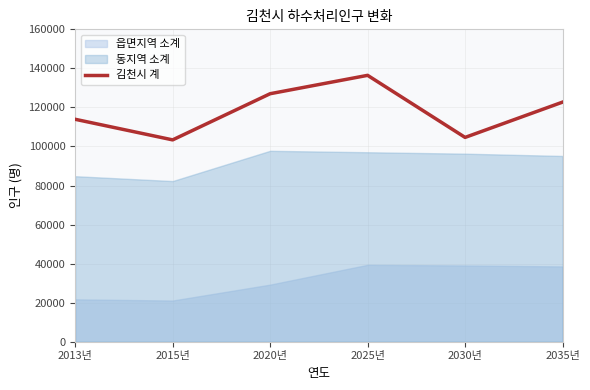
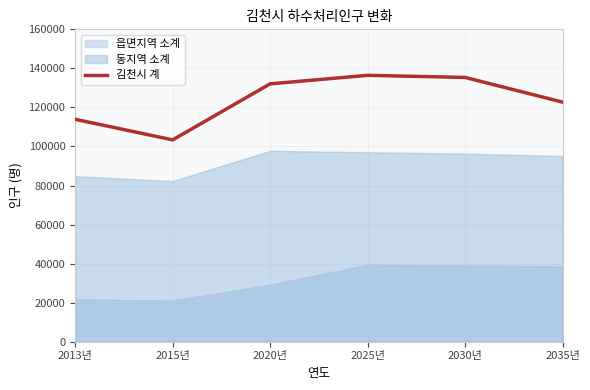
  {
    "김천시 계": {
      "2013년": 114000,
      "2015년": 103000,
-     "2020년": 127000,
+     "2020년": 132000,
      "2025년": 136000,
-     "2030년": 105000,
+     "2030년": 135000,
      "2035년": 123000
    }
  }
